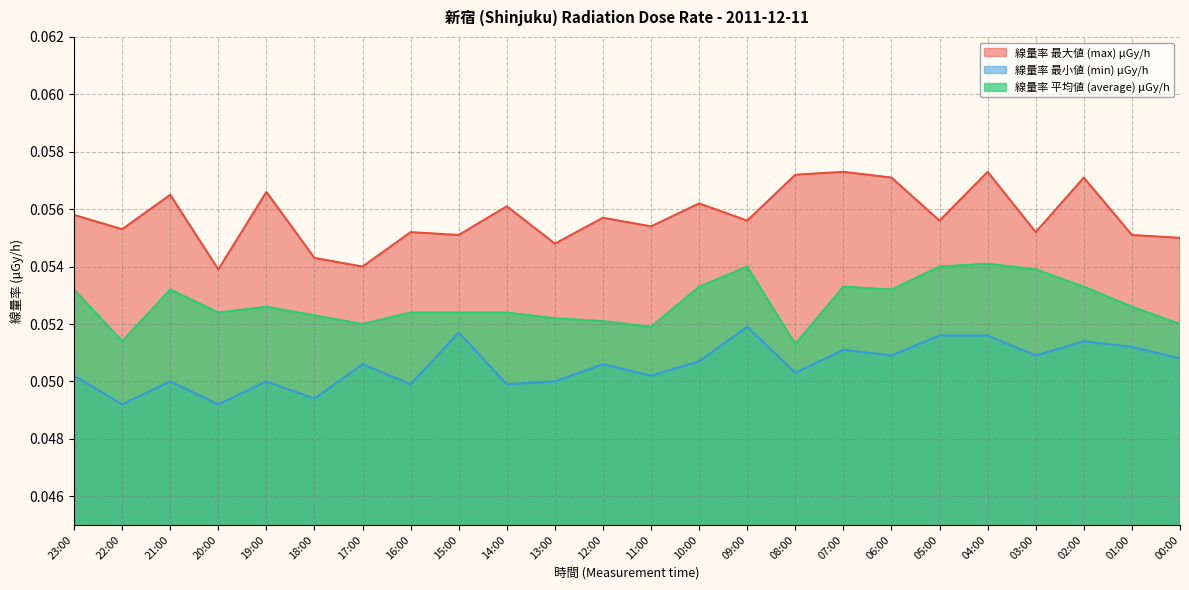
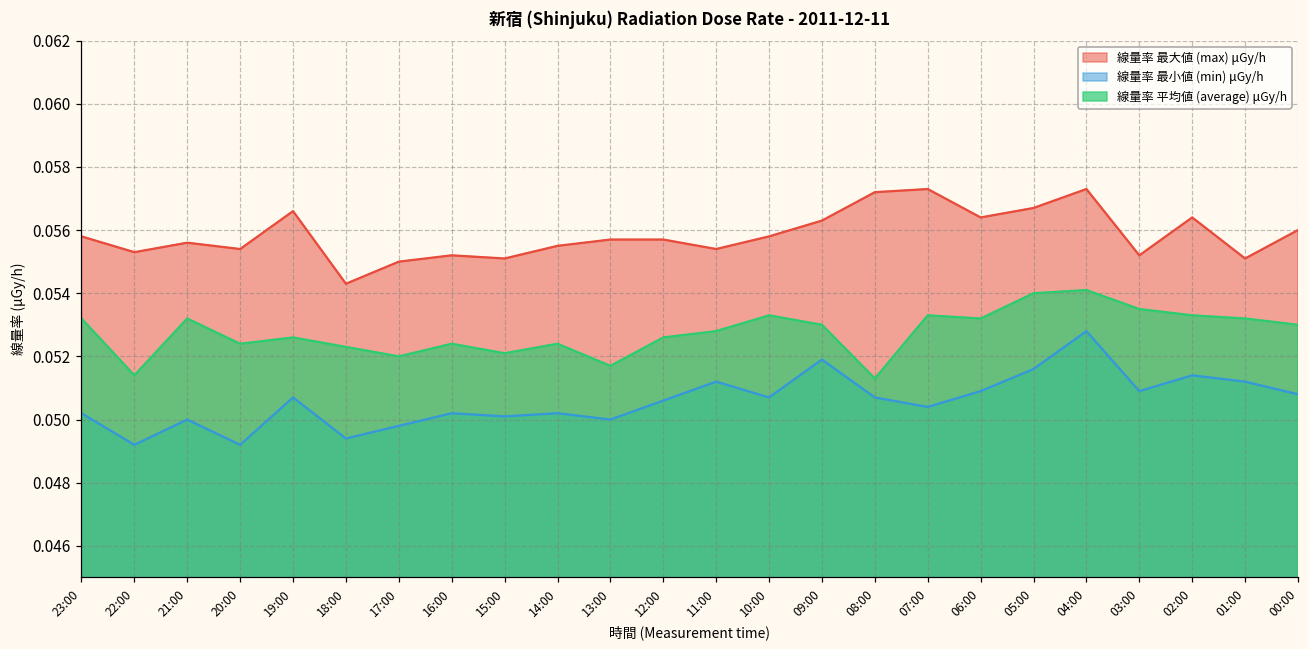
  {
    "線量率 最大値 (max) μGy/h": {
      "23:00": 0.0558,
      "22:00": 0.0553,
-     "21:00": 0.0565,
-     "20:00": 0.0539,
+     "21:00": 0.0556,
+     "20:00": 0.0554,
      "19:00": 0.0566,
      "18:00": 0.0543,
-     "17:00": 0.054,
+     "17:00": 0.055,
      "16:00": 0.0552,
      "15:00": 0.0551,
-     "14:00": 0.0561,
-     "13:00": 0.0548,
+     "14:00": 0.0555,
+     "13:00": 0.0557,
      "12:00": 0.0557,
      "11:00": 0.0554,
-     "10:00": 0.0562,
-     "09:00": 0.0556,
+     "10:00": 0.0558,
+     "09:00": 0.0563,
      "08:00": 0.0572,
      "07:00": 0.0573,
-     "06:00": 0.0571,
-     "05:00": 0.0556,
+     "06:00": 0.0564,
+     "05:00": 0.0567,
      "04:00": 0.0573,
      "03:00": 0.0552,
-     "02:00": 0.0571,
+     "02:00": 0.0564,
      "01:00": 0.0551,
-     "00:00": 0.055
+     "00:00": 0.056
    },
    "線量率 最小値 (min) μGy/h": {
      "23:00": 0.0502,
      "22:00": 0.0492,
      "21:00": 0.0500,
      "20:00": 0.0492,
-     "19:00": 0.0500,
+     "19:00": 0.0507,
      "18:00": 0.0494,
-     "17:00": 0.0506,
-     "16:00": 0.0499,
-     "15:00": 0.0517,
-     "14:00": 0.0499,
+     "17:00": 0.0498,
+     "16:00": 0.0502,
+     "15:00": 0.0501,
+     "14:00": 0.0502,
      "13:00": 0.0500,
      "12:00": 0.0506,
-     "11:00": 0.0502,
+     "11:00": 0.0512,
      "10:00": 0.0507,
      "09:00": 0.0519,
-     "08:00": 0.0503,
-     "07:00": 0.0511,
+     "08:00": 0.0507,
+     "07:00": 0.0504,
      "06:00": 0.0509,
      "05:00": 0.0516,
-     "04:00": 0.0516,
+     "04:00": 0.0528,
      "03:00": 0.0509,
      "02:00": 0.0514,
      "01:00": 0.0512,
      "00:00": 0.0508
    },
    "線量率 平均値 (average) μGy/h": {
      "23:00": 0.0532,
      "22:00": 0.0514,
      "21:00": 0.0532,
      "20:00": 0.0524,
      "19:00": 0.0526,
      "18:00": 0.0523,
      "17:00": 0.0520,
      "16:00": 0.0524,
-     "15:00": 0.0524,
+     "15:00": 0.0521,
      "14:00": 0.0524,
-     "13:00": 0.0522,
-     "12:00": 0.0521,
-     "11:00": 0.0519,
+     "13:00": 0.0517,
+     "12:00": 0.0526,
+     "11:00": 0.0528,
      "10:00": 0.0533,
-     "09:00": 0.054,
+     "09:00": 0.053,
      "08:00": 0.0513,
      "07:00": 0.0533,
      "06:00": 0.0532,
      "05:00": 0.0540,
      "04:00": 0.0541,
-     "03:00": 0.0539,
+     "03:00": 0.0535,
      "02:00": 0.0533,
-     "01:00": 0.0526,
-     "00:00": 0.052
+     "01:00": 0.0532,
+     "00:00": 0.053
    }
  }
